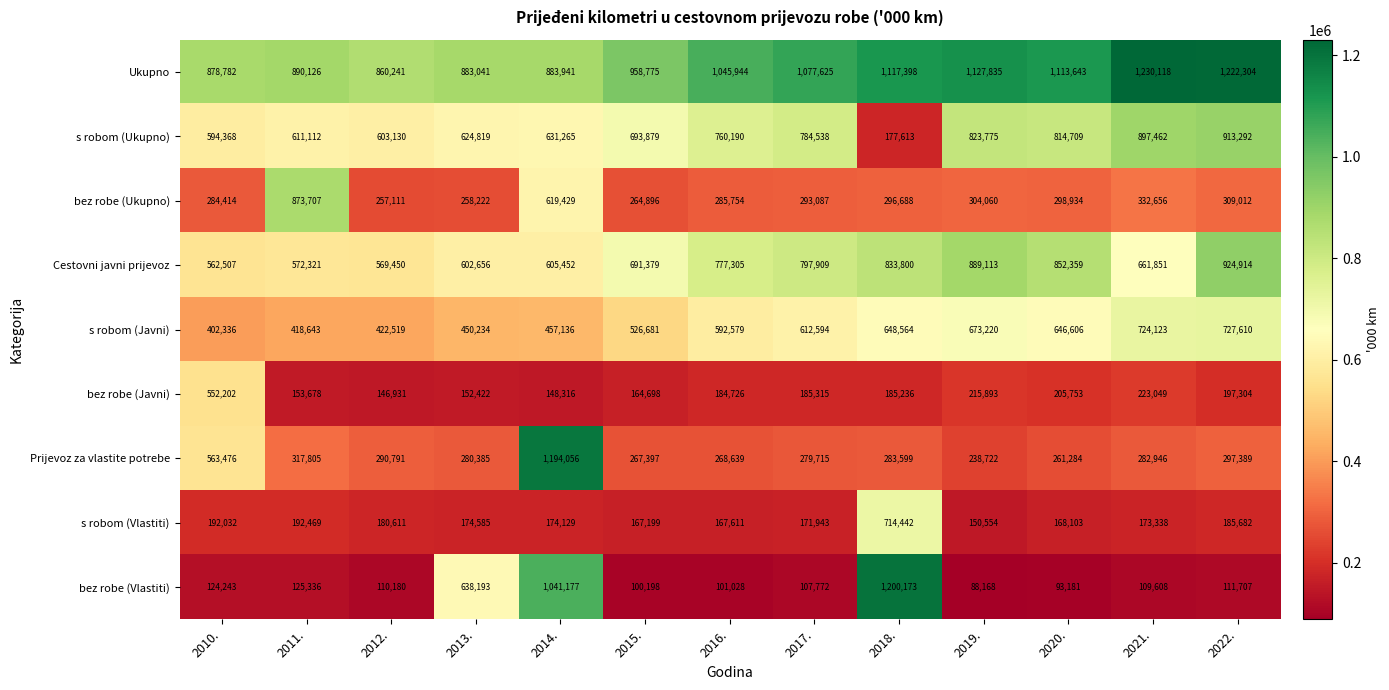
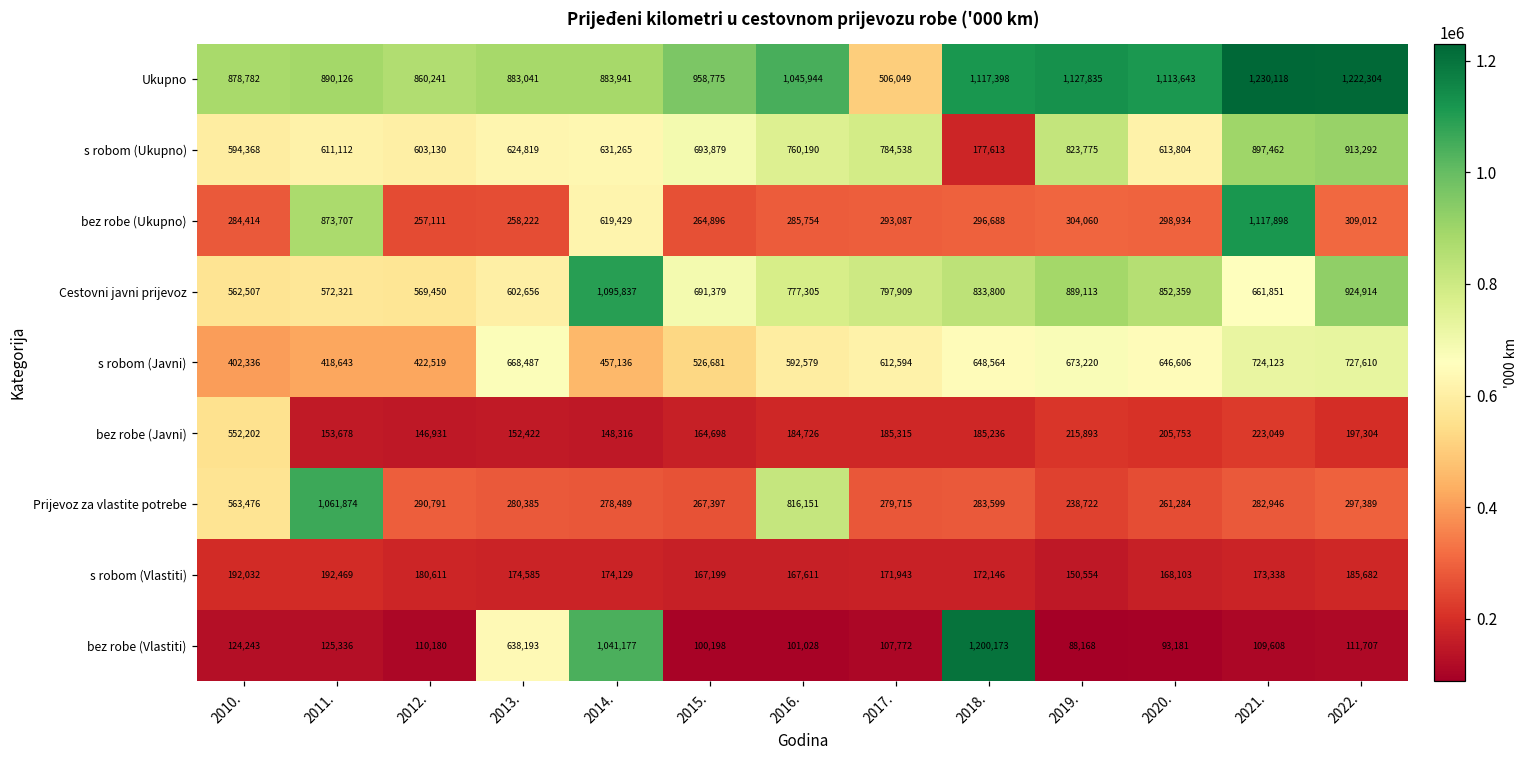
  {
    "Ukupno": {
      "2010.": "878,782",
      "2011.": "890,126",
      "2012.": "860,241",
      "2013.": "883,041",
      "2014.": "883,941",
      "2015.": "958,775",
      "2016.": "1,045,944",
-     "2017.": "1,077,625",
+     "2017.": "506,049",
      "2018.": "1,117,398",
      "2019.": "1,127,835",
      "2020.": "1,113,643",
      "2021.": "1,230,118",
      "2022.": "1,222,304"
    },
    "s robom (Ukupno)": {
      "2010.": "594,368",
      "2011.": "611,112",
      "2012.": "603,130",
      "2013.": "624,819",
      "2014.": "631,265",
      "2015.": "693,879",
      "2016.": "760,190",
      "2017.": "784,538",
      "2018.": "177,613",
      "2019.": "823,775",
-     "2020.": "814,709",
+     "2020.": "613,804",
      "2021.": "897,462",
      "2022.": "913,292"
    },
    "bez robe (Ukupno)": {
      "2010.": "284,414",
      "2011.": "873,707",
      "2012.": "257,111",
      "2013.": "258,222",
      "2014.": "619,429",
      "2015.": "264,896",
      "2016.": "285,754",
      "2017.": "293,087",
      "2018.": "296,688",
      "2019.": "304,060",
      "2020.": "298,934",
-     "2021.": "332,656",
+     "2021.": "1,117,898",
      "2022.": "309,012"
    },
    "Cestovni javni prijevoz": {
      "2010.": "562,507",
      "2011.": "572,321",
      "2012.": "569,450",
      "2013.": "602,656",
-     "2014.": "605,452",
+     "2014.": "1,095,837",
      "2015.": "691,379",
      "2016.": "777,305",
      "2017.": "797,909",
      "2018.": "833,800",
      "2019.": "889,113",
      "2020.": "852,359",
      "2021.": "661,851",
      "2022.": "924,914"
    },
    "s robom (Javni)": {
      "2010.": "402,336",
      "2011.": "418,643",
      "2012.": "422,519",
-     "2013.": "450,234",
+     "2013.": "668,487",
      "2014.": "457,136",
      "2015.": "526,681",
      "2016.": "592,579",
      "2017.": "612,594",
      "2018.": "648,564",
      "2019.": "673,220",
      "2020.": "646,606",
      "2021.": "724,123",
      "2022.": "727,610"
    },
    "bez robe (Javni)": {
      "2010.": "552,202",
      "2011.": "153,678",
      "2012.": "146,931",
      "2013.": "152,422",
      "2014.": "148,316",
      "2015.": "164,698",
      "2016.": "184,726",
      "2017.": "185,315",
      "2018.": "185,236",
      "2019.": "215,893",
      "2020.": "205,753",
      "2021.": "223,049",
      "2022.": "197,304"
    },
    "Prijevoz za vlastite potrebe": {
      "2010.": "563,476",
-     "2011.": "317,805",
+     "2011.": "1,061,874",
      "2012.": "290,791",
      "2013.": "280,385",
-     "2014.": "1,194,056",
+     "2014.": "278,489",
      "2015.": "267,397",
-     "2016.": "268,639",
+     "2016.": "816,151",
      "2017.": "279,715",
      "2018.": "283,599",
      "2019.": "238,722",
      "2020.": "261,284",
      "2021.": "282,946",
      "2022.": "297,389"
    },
    "s robom (Vlastiti)": {
      "2010.": "192,032",
      "2011.": "192,469",
      "2012.": "180,611",
      "2013.": "174,585",
      "2014.": "174,129",
      "2015.": "167,199",
      "2016.": "167,611",
      "2017.": "171,943",
-     "2018.": "714,442",
+     "2018.": "172,146",
      "2019.": "150,554",
      "2020.": "168,103",
      "2021.": "173,338",
      "2022.": "185,682"
    },
    "bez robe (Vlastiti)": {
      "2010.": "124,243",
      "2011.": "125,336",
      "2012.": "110,180",
      "2013.": "638,193",
      "2014.": "1,041,177",
      "2015.": "100,198",
      "2016.": "101,028",
      "2017.": "107,772",
      "2018.": "1,200,173",
      "2019.": "88,168",
      "2020.": "93,181",
      "2021.": "109,608",
      "2022.": "111,707"
    }
  }
